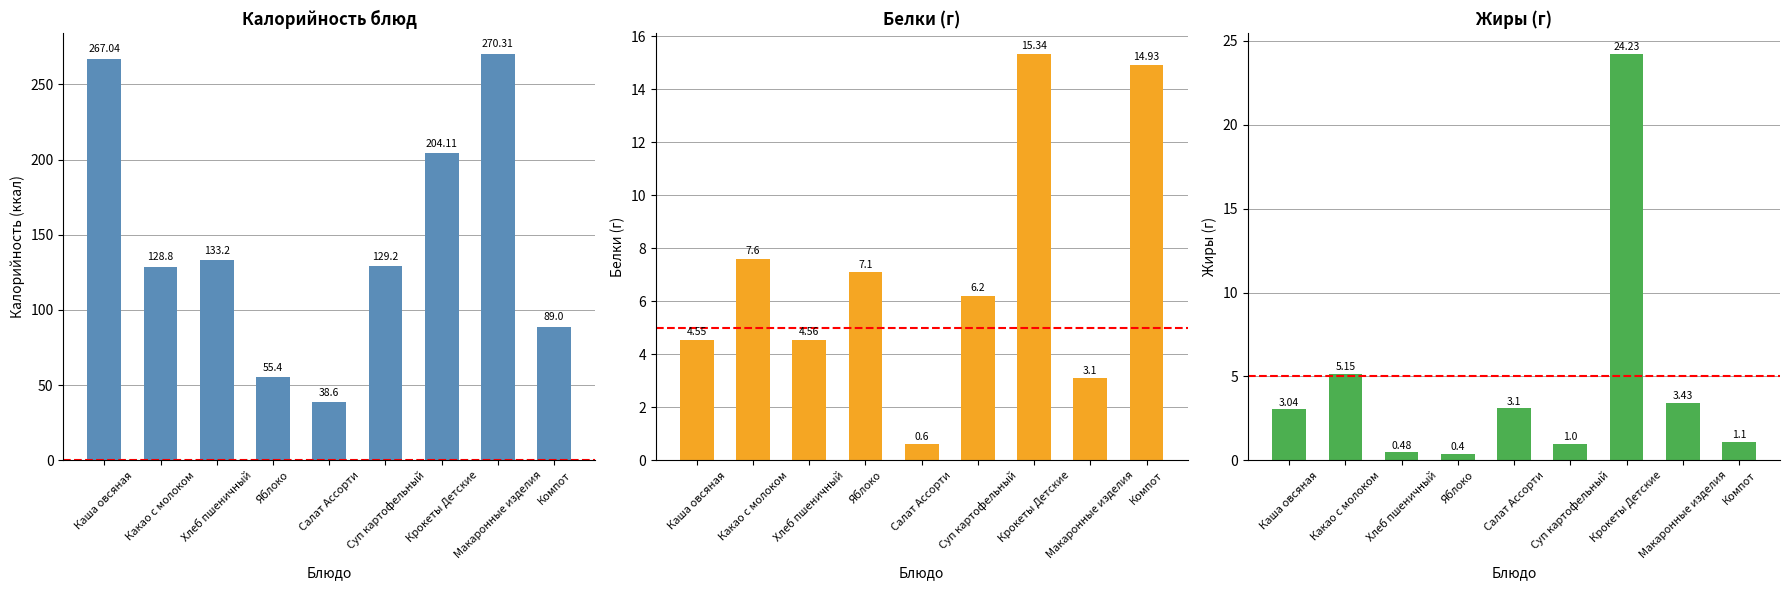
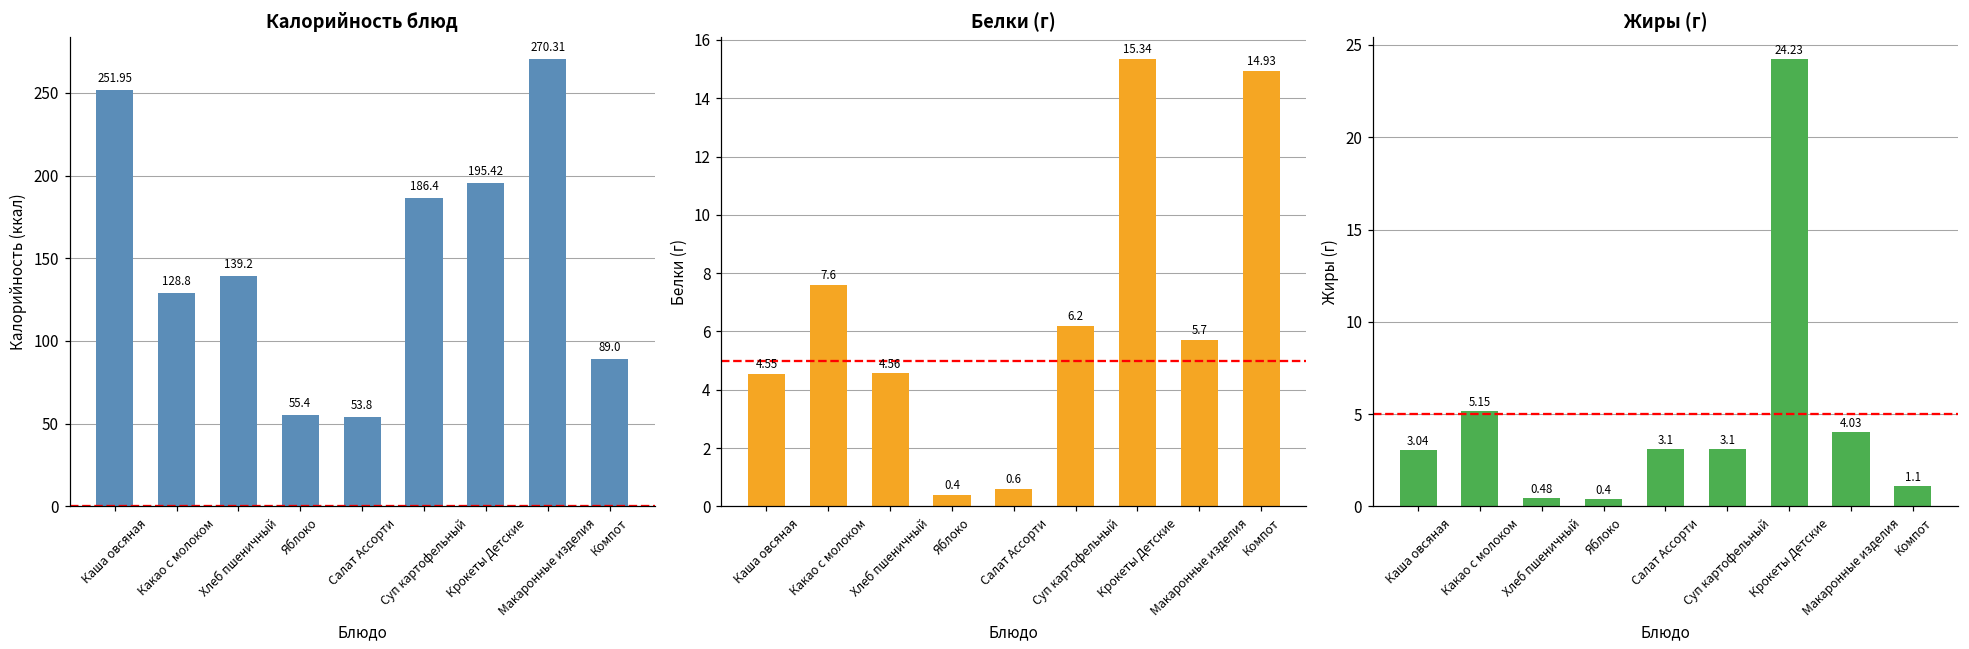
  {
    "Калорийность блюд": {
-     "Каша овсяная": 267.04,
+     "Каша овсяная": 251.95,
      "Какао с молоком": 128.8,
-     "Хлеб пшеничный": 133.2,
+     "Хлеб пшеничный": 139.2,
      "Яблоко": 55.4,
-     "Салат Ассорти": 38.6,
-     "Суп картофельный": 129.2,
-     "Крокеты Детские": 204.11,
+     "Салат Ассорти": 53.8,
+     "Суп картофельный": 186.4,
+     "Крокеты Детские": 195.42,
      "Макаронные изделия": 270.31,
      "Компот": 89.0
    },
    "Белки (г)": {
      "Каша овсяная": 4.55,
      "Какао с молоком": 7.6,
      "Хлеб пшеничный": 4.56,
-     "Яблоко": 7.1,
+     "Яблоко": 0.4,
      "Салат Ассорти": 0.6,
      "Суп картофельный": 6.2,
      "Крокеты Детские": 15.34,
-     "Макаронные изделия": 3.1,
+     "Макаронные изделия": 5.7,
      "Компот": 14.93
    },
    "Жиры (г)": {
      "Каша овсяная": 3.04,
      "Какао с молоком": 5.15,
      "Хлеб пшеничный": 0.48,
      "Яблоко": 0.4,
      "Салат Ассорти": 3.1,
-     "Суп картофельный": 1.0,
+     "Суп картофельный": 3.1,
      "Крокеты Детские": 24.23,
-     "Макаронные изделия": 3.43,
+     "Макаронные изделия": 4.03,
      "Компот": 1.1
    }
  }
